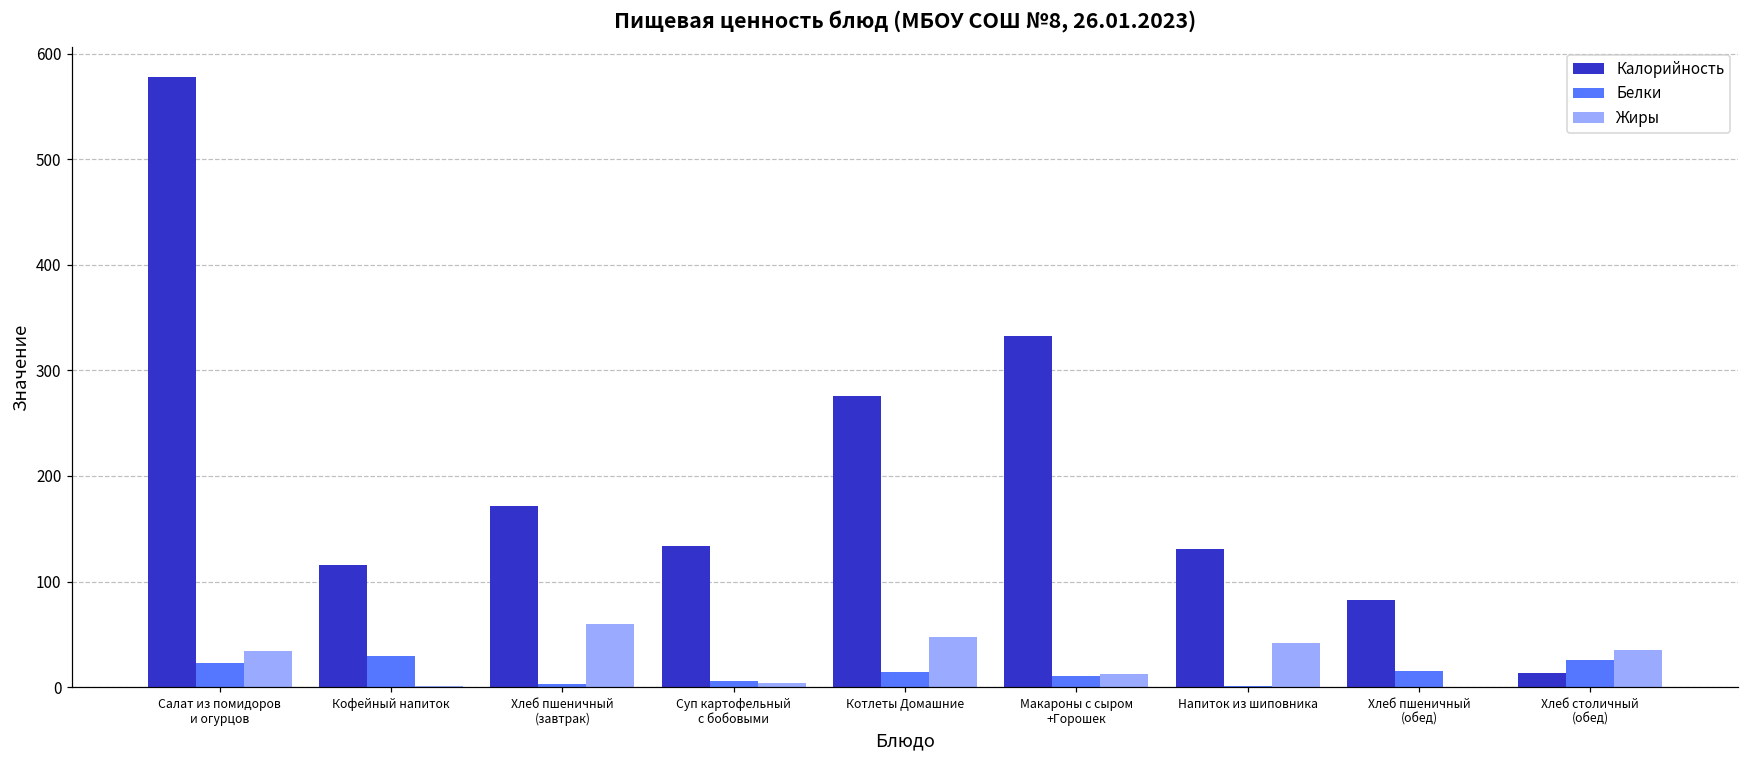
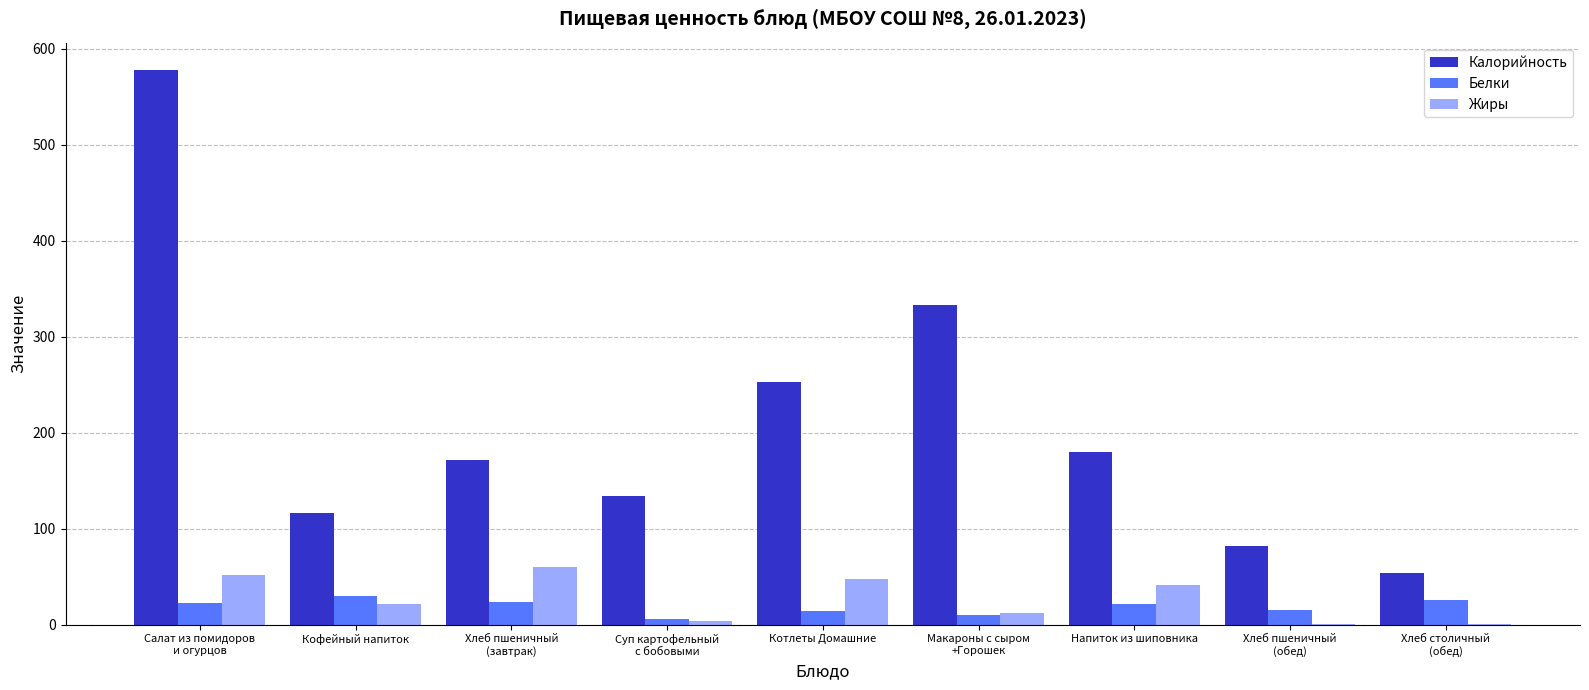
  {
    "Калорийность": {
      "Салат из помидоров и огурцов": 580,
      "Кофейный напиток": 120,
      "Хлеб пшеничный (завтрак)": 170,
      "Суп картофельный с бобовыми": 130,
-     "Котлеты Домашние": 280,
+     "Котлеты Домашние": 250,
      "Макароны с сыром +Горошек": 330,
-     "Напиток из шиповника": 130,
+     "Напиток из шиповника": 180,
      "Хлеб пшеничный (обед)": 80,
-     "Хлеб столичный (обед)": 10
+     "Хлеб столичный (обед)": 50
    },
    "Белки": {
      "Салат из помидоров и огурцов": 20,
      "Кофейный напиток": 30,
-     "Хлеб пшеничный (завтрак)": 0,
+     "Хлеб пшеничный (завтрак)": 20,
      "Суп картофельный с бобовыми": 10,
      "Котлеты Домашние": 10,
      "Макароны с сыром +Горошек": 10,
-     "Напиток из шиповника": 0,
+     "Напиток из шиповника": 20,
      "Хлеб пшеничный (обед)": 20,
      "Хлеб столичный (обед)": 30
    },
    "Жиры": {
-     "Салат из помидоров и огурцов": 30,
-     "Кофейный напиток": 0,
+     "Салат из помидоров и огурцов": 50,
+     "Кофейный напиток": 20,
      "Хлеб пшеничный (завтрак)": 60,
      "Суп картофельный с бобовыми": 0,
      "Котлеты Домашние": 50,
      "Макароны с сыром +Горошек": 10,
      "Напиток из шиповника": 40,
-     "Хлеб столичный (обед)": 40
+     "Хлеб столичный (обед)": 0
    }
  }
